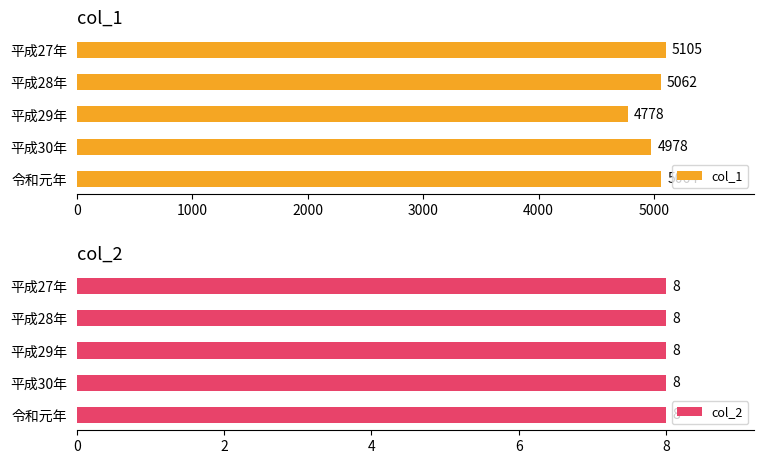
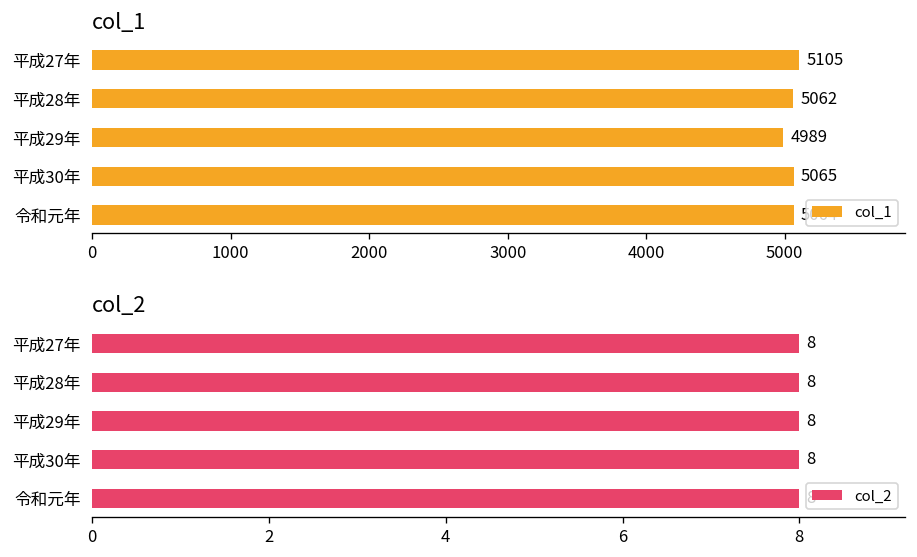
  {
    "col_1": {
      "平成27年": 5105,
      "平成28年": 5062,
-     "平成29年": 4778,
-     "平成30年": 4978
+     "平成29年": 4989,
+     "平成30年": 5065
    },
    "col_2": {
      "平成27年": 8,
      "平成28年": 8,
      "平成29年": 8,
      "平成30年": 8
    }
  }
